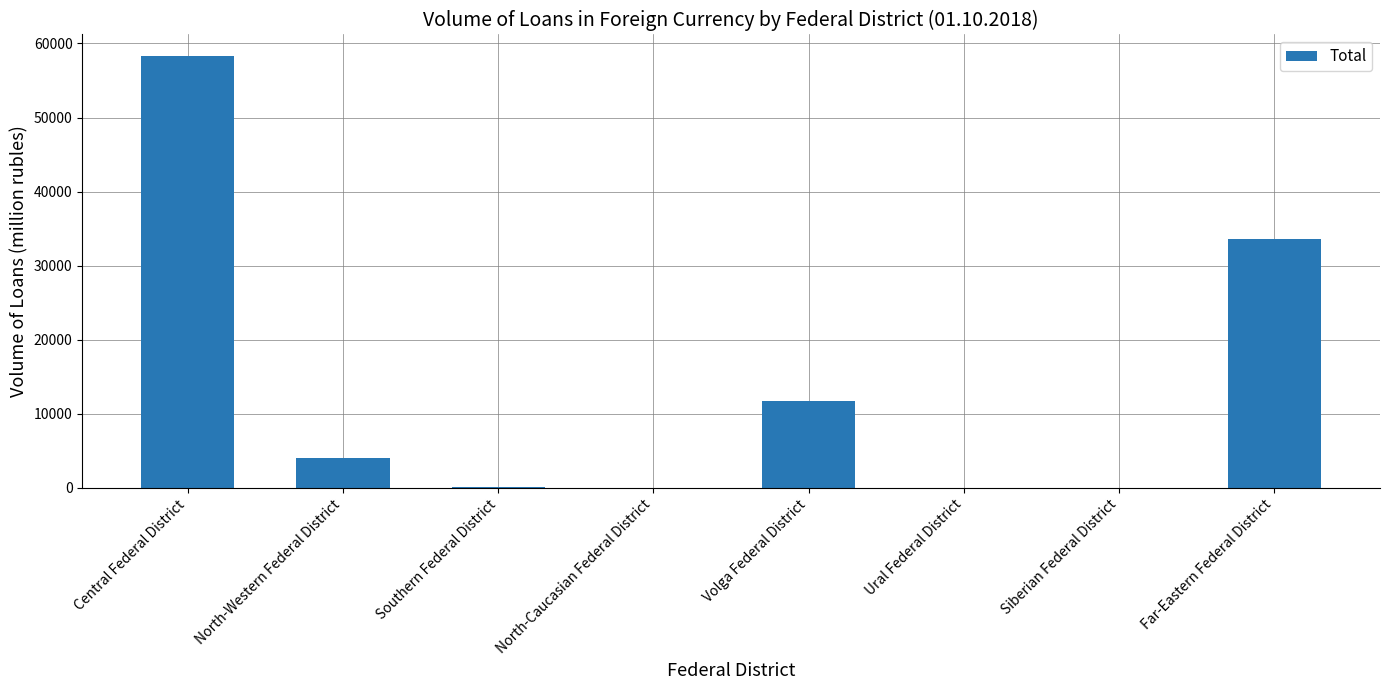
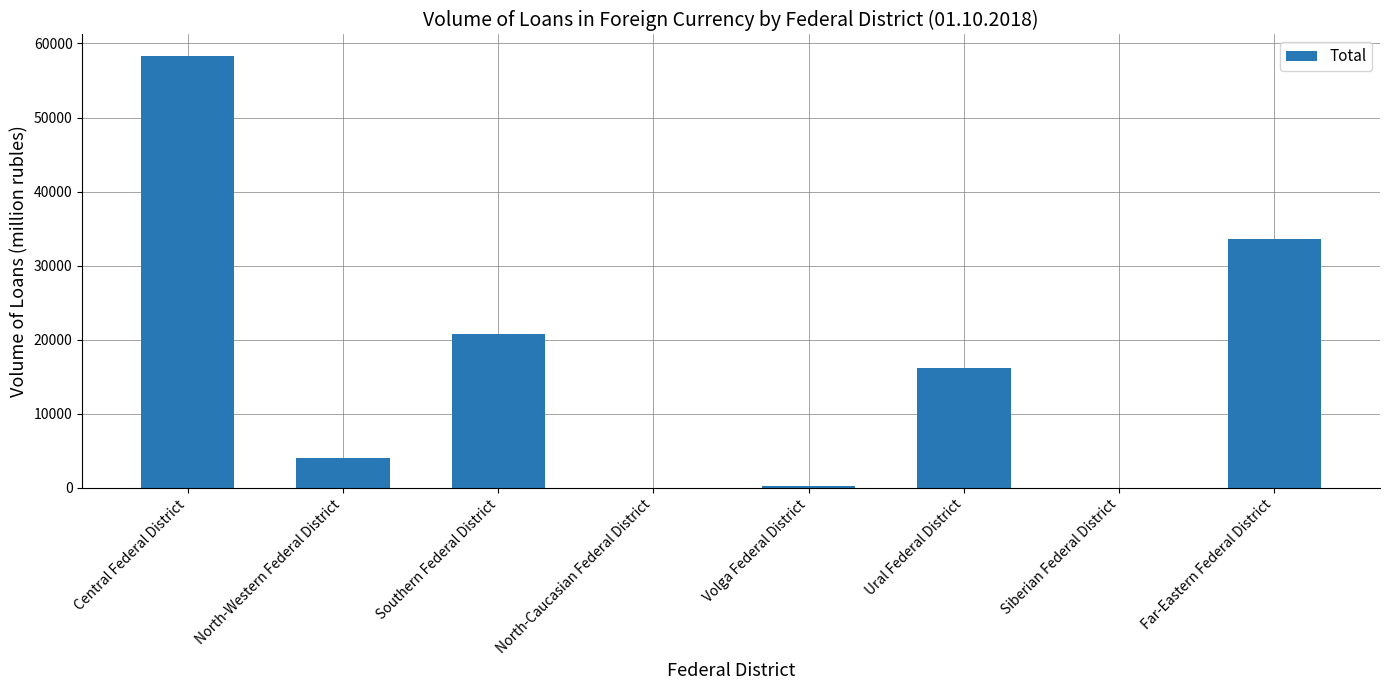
  {
    "Central Federal District": 58000,
    "North-Western Federal District": 4000,
-   "Southern Federal District": 0,
+   "Southern Federal District": 21000,
    "North-Caucasian Federal District": 0,
-   "Volga Federal District": 12000,
-   "Ural Federal District": 0,
+   "Volga Federal District": 0,
+   "Ural Federal District": 16000,
    "Siberian Federal District": 0,
    "Far-Eastern Federal District": 34000
  }
